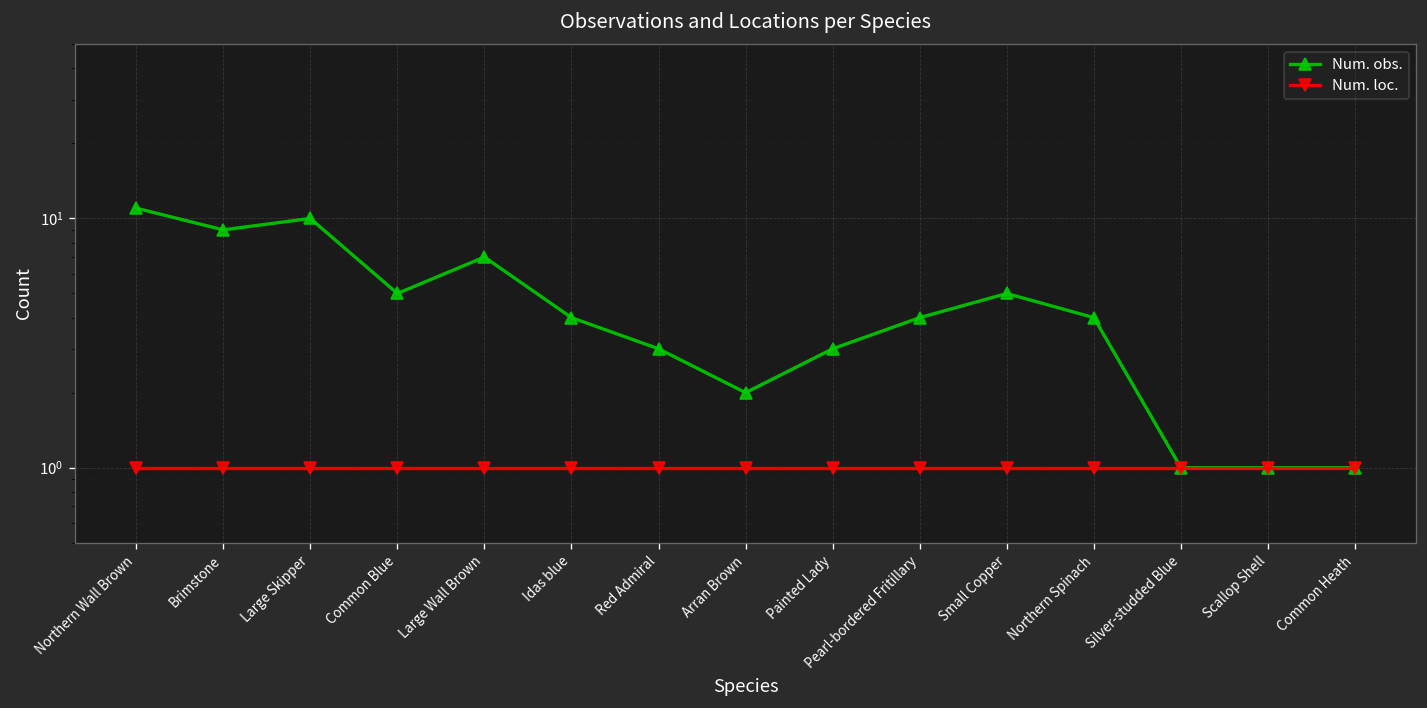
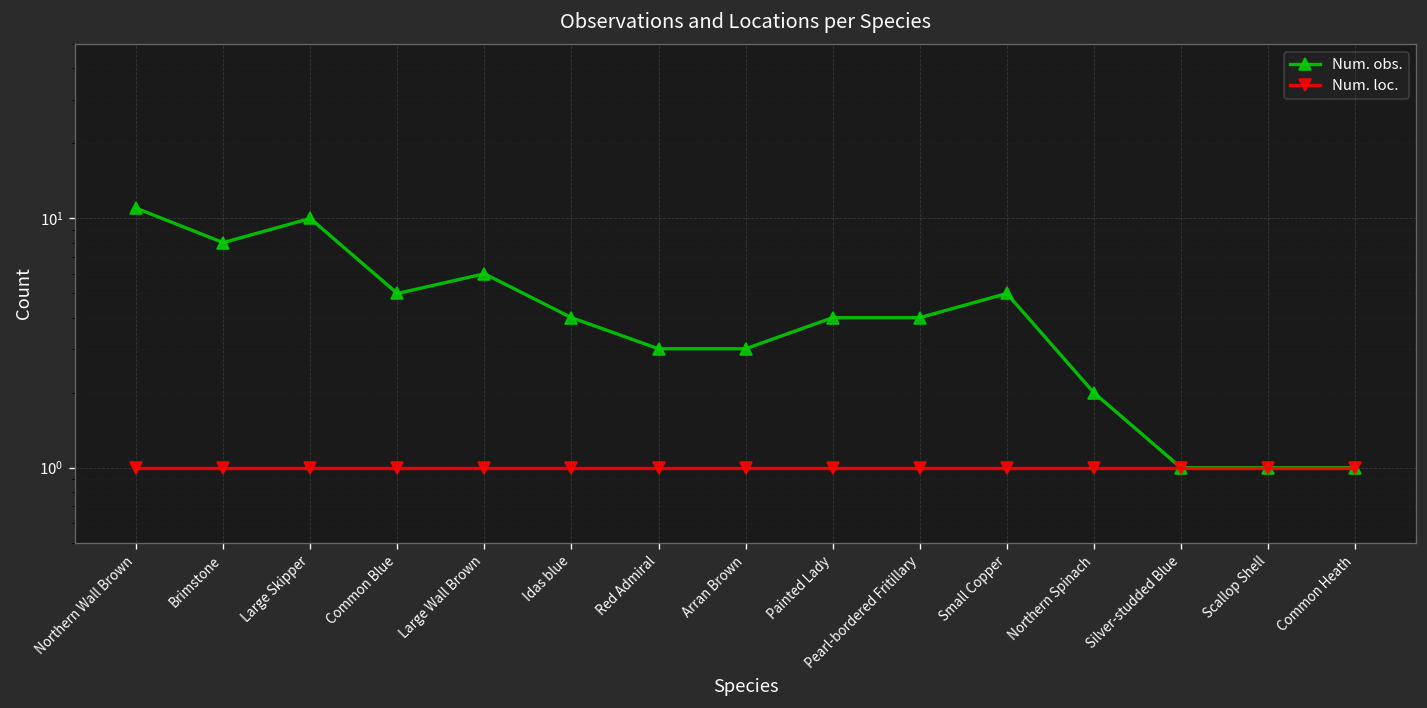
  {
    "Num. obs.": {
      "Northern Wall Brown": 11,
-     "Brimstone": 9,
+     "Brimstone": 8,
      "Large Skipper": 10,
      "Common Blue": 5,
-     "Large Wall Brown": 7,
+     "Large Wall Brown": 6,
      "Idas blue": 4,
      "Red Admiral": 3,
-     "Arran Brown": 2,
-     "Painted Lady": 3,
+     "Arran Brown": 3,
+     "Painted Lady": 4,
      "Pearl-bordered Fritillary": 4,
      "Small Copper": 5,
-     "Northern Spinach": 4
+     "Northern Spinach": 2
    },
    "Num. loc.": {
      "Northern Wall Brown": 1,
      "Brimstone": 1,
      "Large Skipper": 1,
      "Common Blue": 1,
      "Large Wall Brown": 1,
      "Idas blue": 1,
      "Red Admiral": 1,
      "Arran Brown": 1,
      "Painted Lady": 1,
      "Pearl-bordered Fritillary": 1,
      "Small Copper": 1,
      "Northern Spinach": 1
    }
  }
